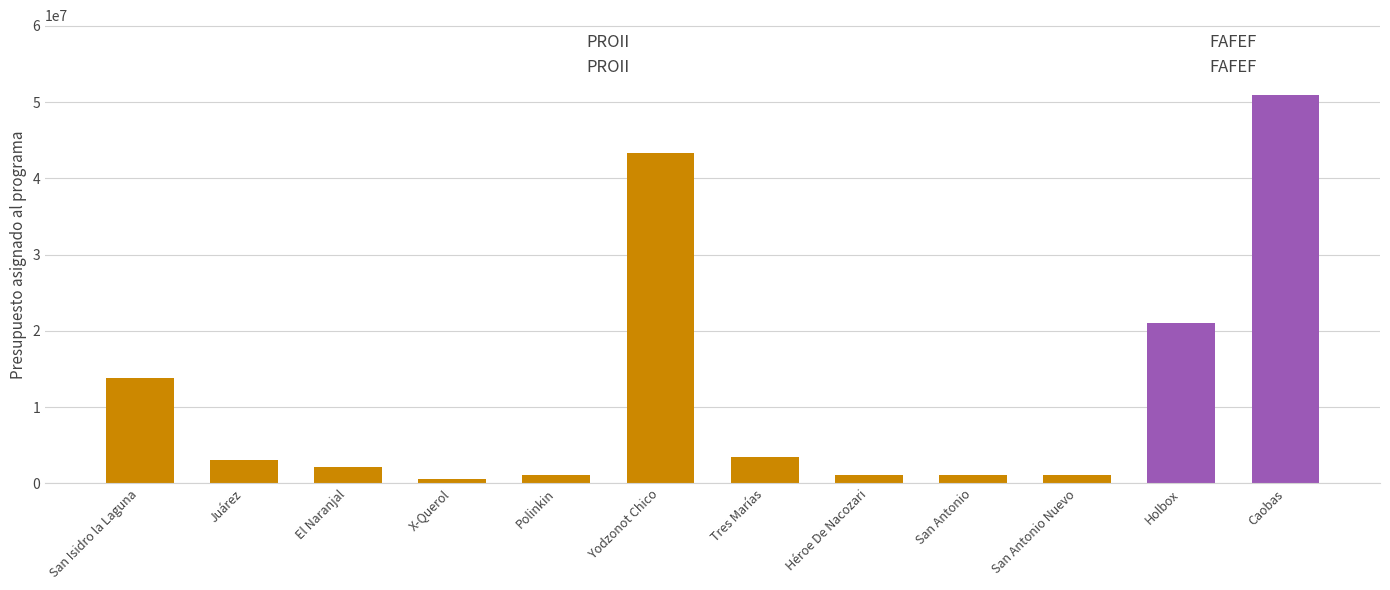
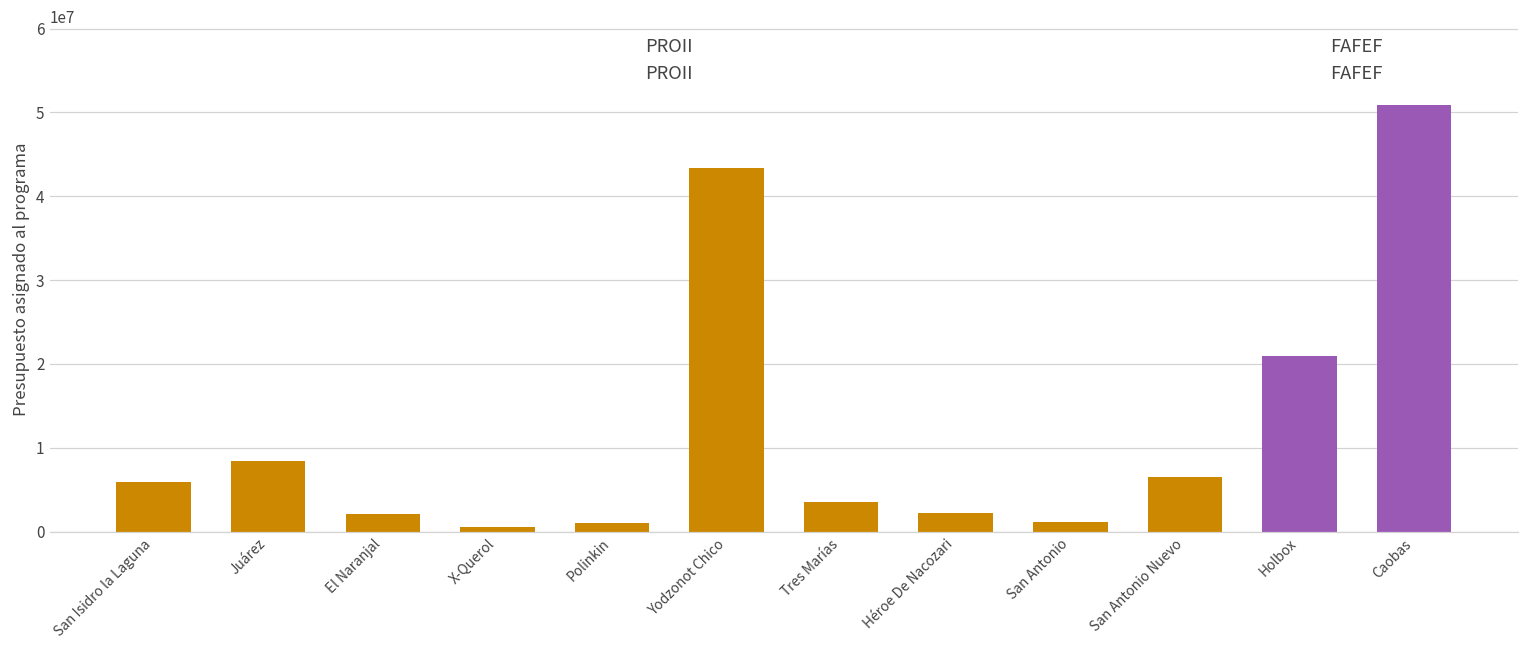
  {
-   "San Isidro la Laguna": 14000000,
-   "Juárez": 3000000,
+   "San Isidro la Laguna": 6000000,
+   "Juárez": 8000000,
    "El Naranjal": 2000000,
    "X-Querol": 1000000,
    "Polinkin": 1000000,
    "Yodzonot Chico": 43000000,
    "Tres Marías": 4000000,
-   "Héroe De Nacozari": 1000000,
+   "Héroe De Nacozari": 2000000,
    "San Antonio": 1000000,
-   "San Antonio Nuevo": 1000000,
+   "San Antonio Nuevo": 7000000,
    "Holbox": 21000000,
    "Caobas": 51000000
  }
